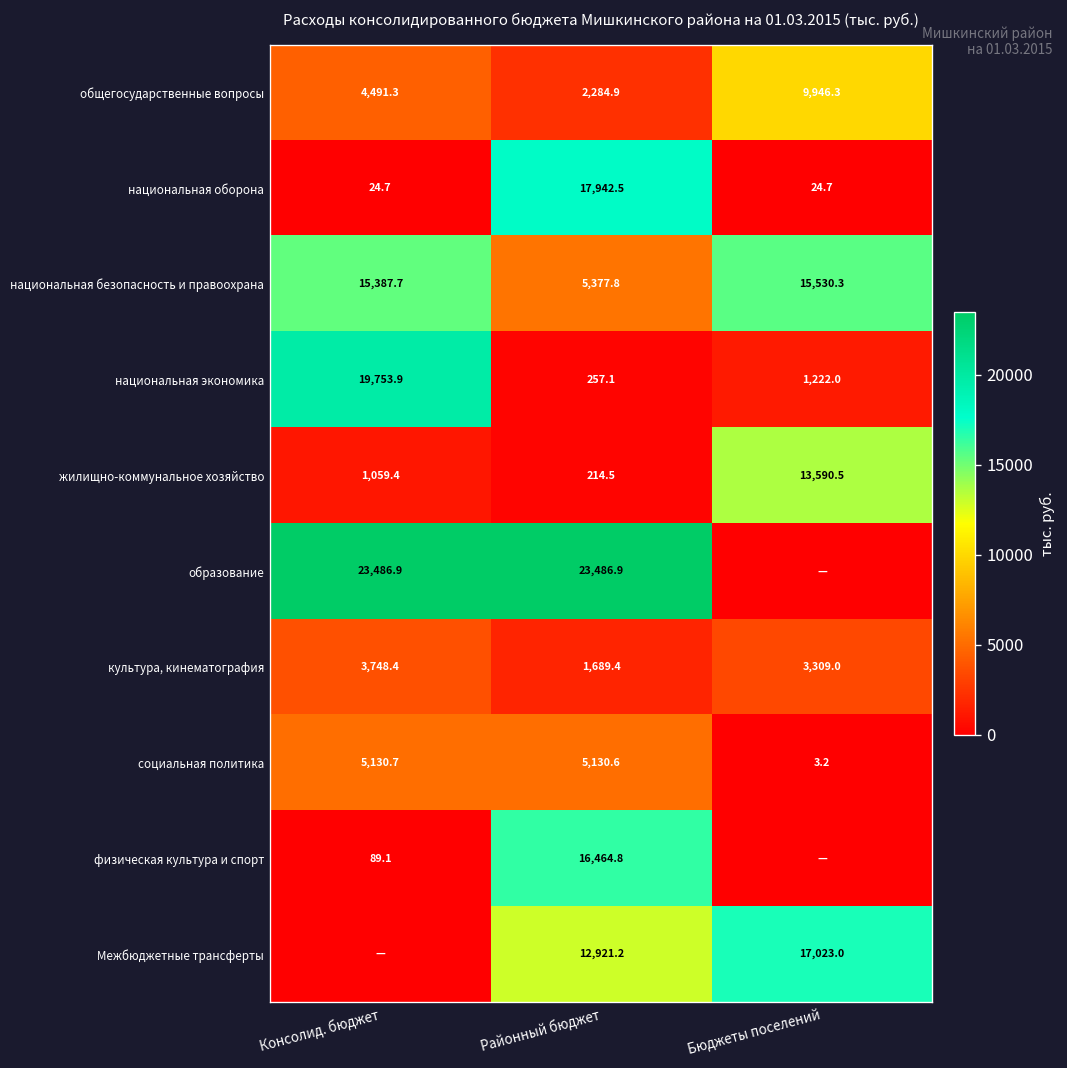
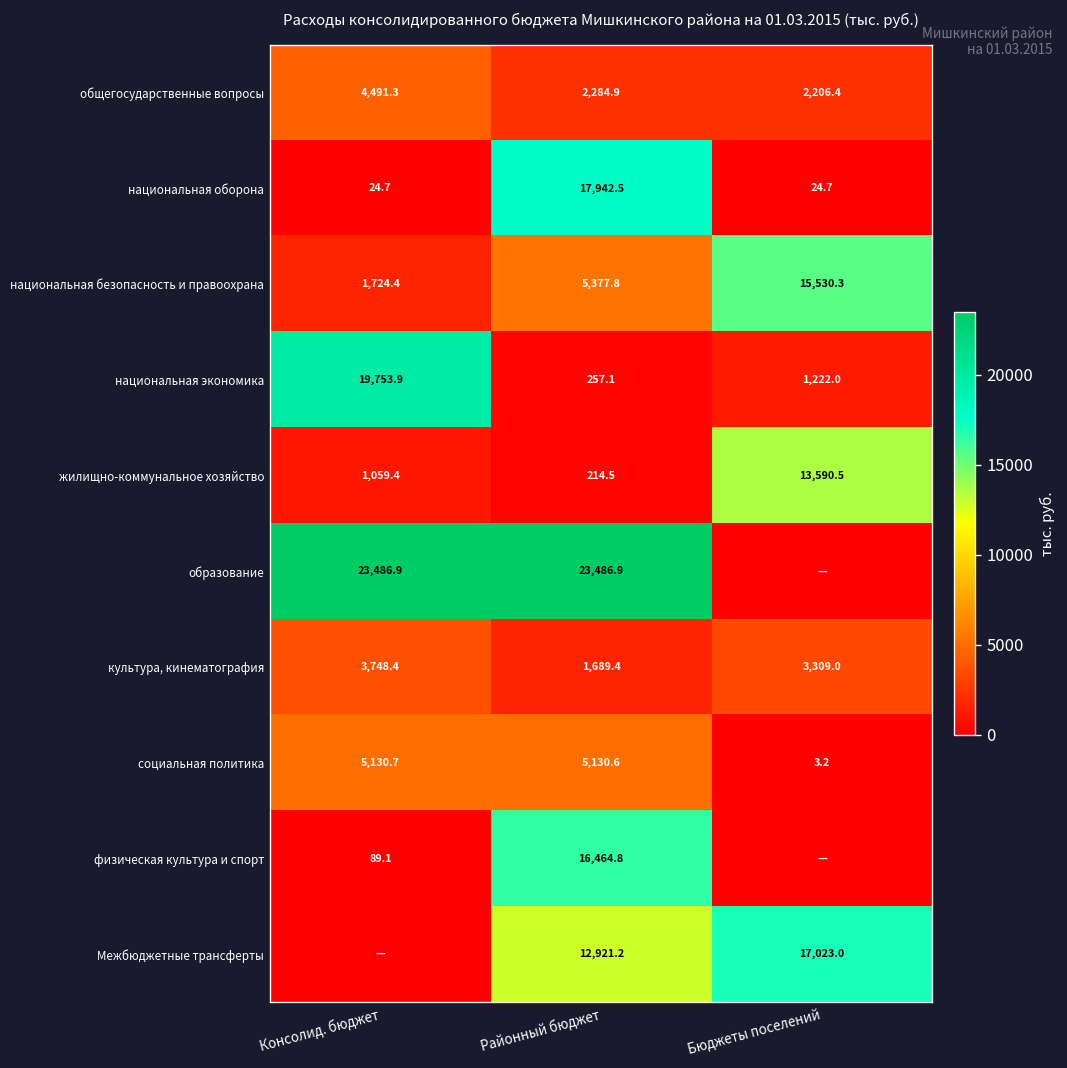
  {
    "общегосударственные вопросы": {
      "Консолид. бюджет": "4,491.3",
      "Районный бюджет": "2,284.9",
-     "Бюджеты поселений": "9,946.3"
+     "Бюджеты поселений": "2,206.4"
    },
    "национальная оборона": {
      "Консолид. бюджет": "24.7",
      "Районный бюджет": "17,942.5",
      "Бюджеты поселений": "24.7"
    },
    "национальная безопасность и правоохрана": {
-     "Консолид. бюджет": "15,387.7",
+     "Консолид. бюджет": "1,724.4",
      "Районный бюджет": "5,377.8",
      "Бюджеты поселений": "15,530.3"
    },
    "национальная экономика": {
      "Консолид. бюджет": "19,753.9",
      "Районный бюджет": "257.1",
      "Бюджеты поселений": "1,222.0"
    },
    "жилищно-коммунальное хозяйство": {
      "Консолид. бюджет": "1,059.4",
      "Районный бюджет": "214.5",
      "Бюджеты поселений": "13,590.5"
    },
    "образование": {
      "Консолид. бюджет": "23,486.9",
      "Районный бюджет": "23,486.9"
    },
    "культура, кинематография": {
      "Консолид. бюджет": "3,748.4",
      "Районный бюджет": "1,689.4",
      "Бюджеты поселений": "3,309.0"
    },
    "социальная политика": {
      "Консолид. бюджет": "5,130.7",
      "Районный бюджет": "5,130.6",
      "Бюджеты поселений": "3.2"
    },
    "физическая культура и спорт": {
      "Консолид. бюджет": "89.1",
      "Районный бюджет": "16,464.8"
    },
    "Межбюджетные трансферты": {
      "Районный бюджет": "12,921.2",
      "Бюджеты поселений": "17,023.0"
    }
  }
